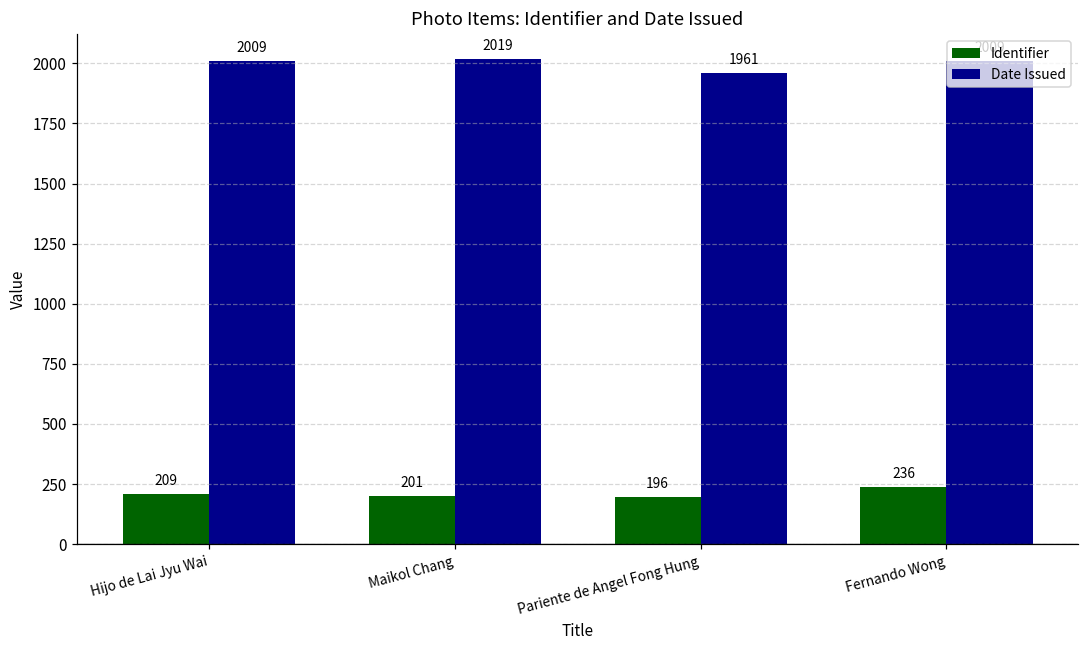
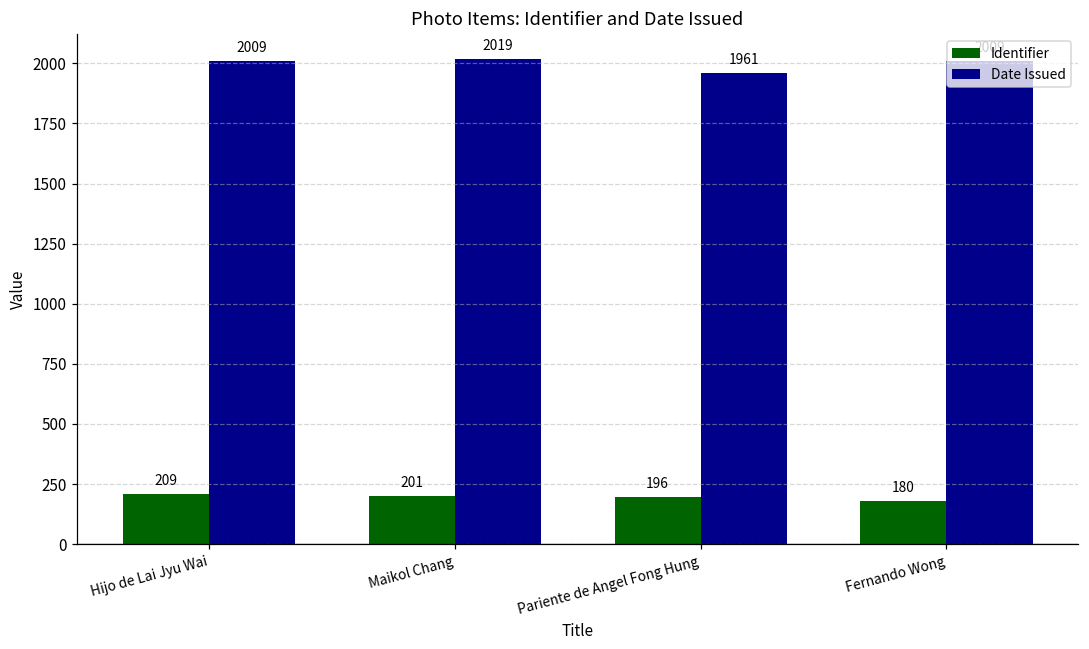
  {
    "Identifier": {
      "Hijo de Lai Jyu Wai": 209,
      "Maikol Chang": 201,
      "Pariente de Angel Fong Hung": 196,
-     "Fernando Wong": 236
+     "Fernando Wong": 180
    },
    "Date Issued": {
      "Hijo de Lai Jyu Wai": 2009,
      "Maikol Chang": 2019,
      "Pariente de Angel Fong Hung": 1961
    }
  }
